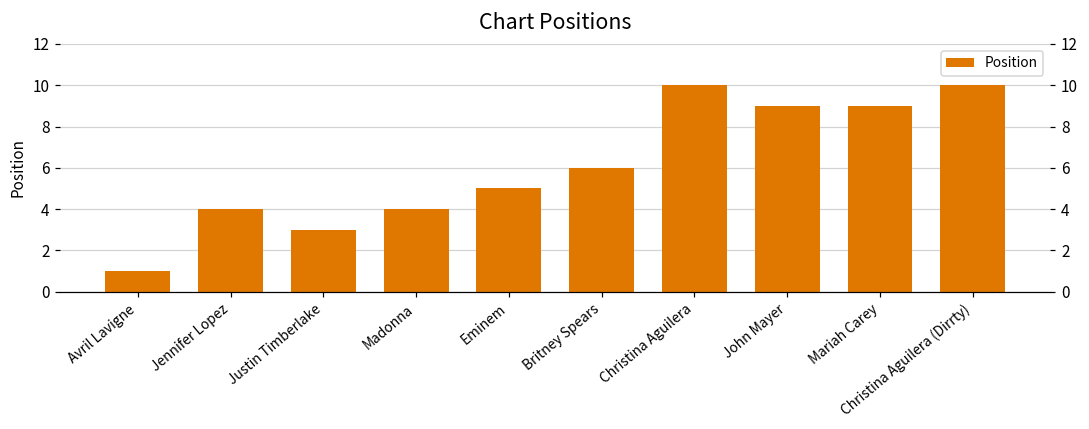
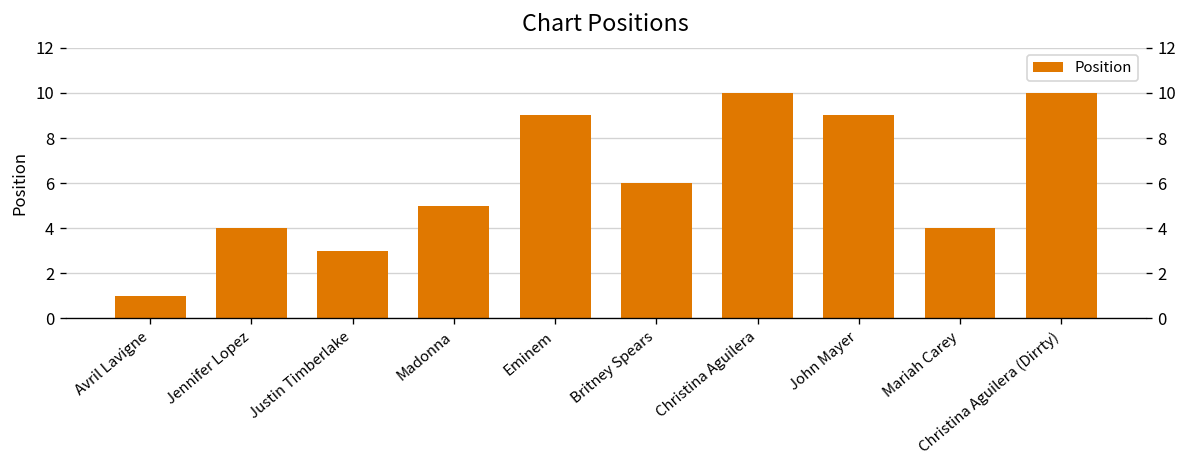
  {
    "Avril Lavigne": 1,
    "Jennifer Lopez": 4,
    "Justin Timberlake": 3,
-   "Madonna": 4,
-   "Eminem": 5,
+   "Madonna": 5,
+   "Eminem": 9,
    "Britney Spears": 6,
    "Christina Aguilera": 10,
    "John Mayer": 9,
-   "Mariah Carey": 9,
+   "Mariah Carey": 4,
    "Christina Aguilera (Dirrty)": 10
  }
